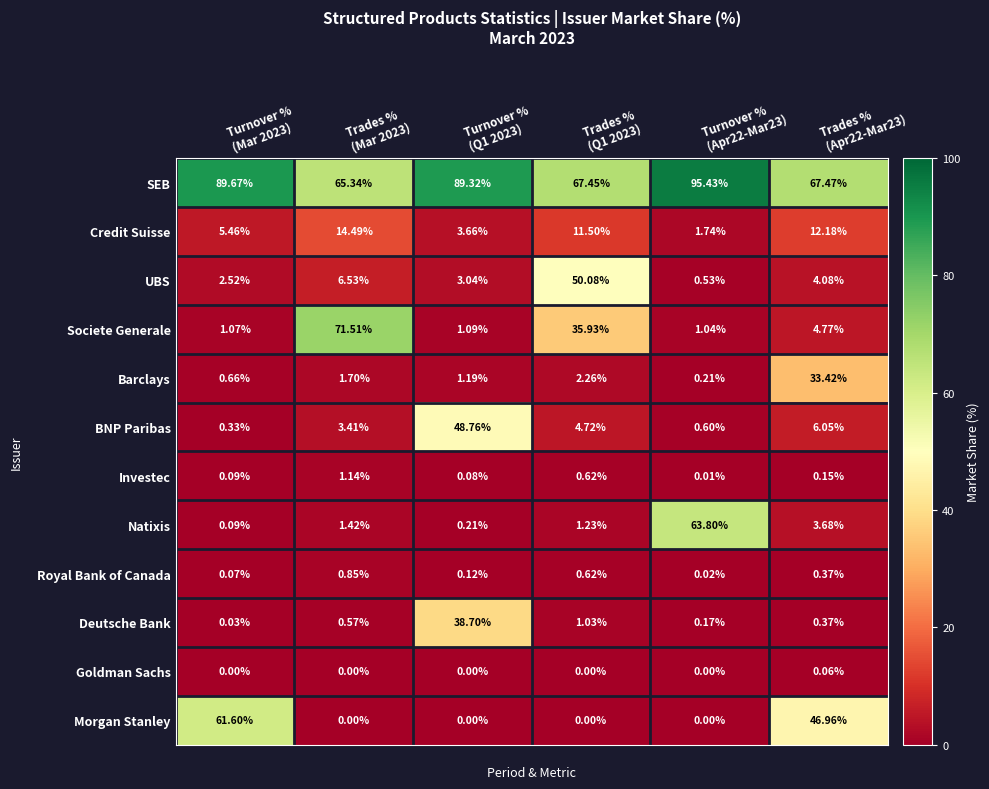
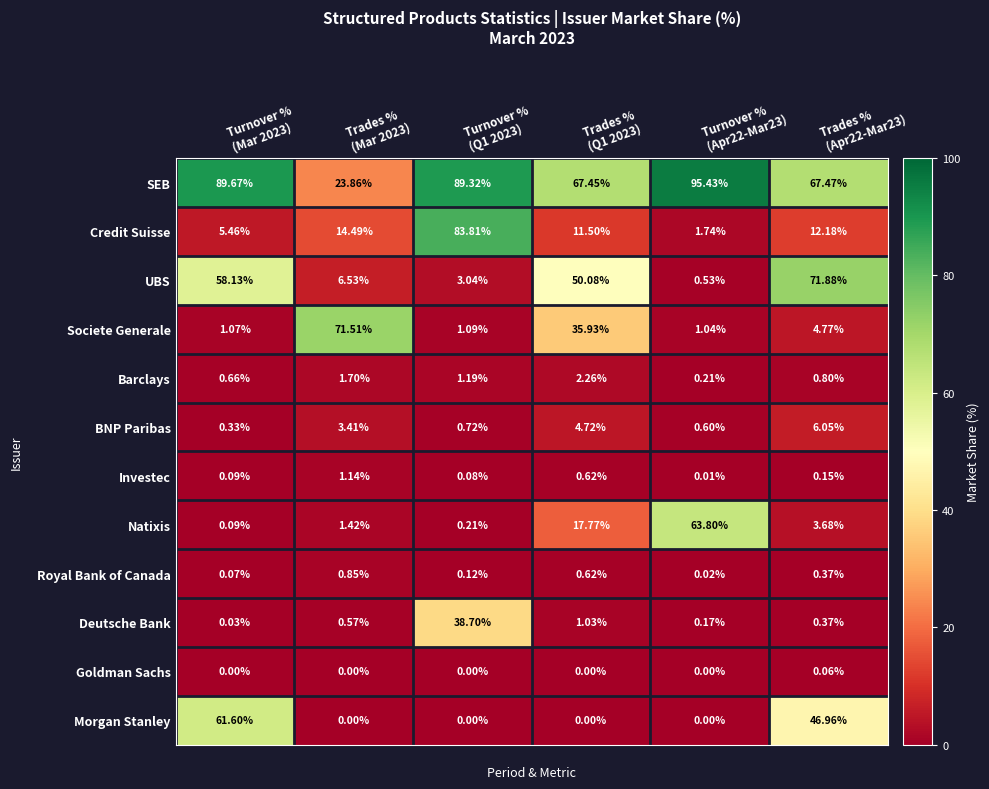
  {
    "SEB": {
      "Turnover % (Mar 2023)": "89.67%",
-     "Trades % (Mar 2023)": "65.34%",
+     "Trades % (Mar 2023)": "23.86%",
      "Turnover % (Q1 2023)": "89.32%",
      "Trades % (Q1 2023)": "67.45%",
      "Turnover % (Apr22-Mar23)": "95.43%",
      "Trades % (Apr22-Mar23)": "67.47%"
    },
    "Credit Suisse": {
      "Turnover % (Mar 2023)": "5.46%",
      "Trades % (Mar 2023)": "14.49%",
-     "Turnover % (Q1 2023)": "3.66%",
+     "Turnover % (Q1 2023)": "83.81%",
      "Trades % (Q1 2023)": "11.50%",
      "Turnover % (Apr22-Mar23)": "1.74%",
      "Trades % (Apr22-Mar23)": "12.18%"
    },
    "UBS": {
-     "Turnover % (Mar 2023)": "2.52%",
+     "Turnover % (Mar 2023)": "58.13%",
      "Trades % (Mar 2023)": "6.53%",
      "Turnover % (Q1 2023)": "3.04%",
      "Trades % (Q1 2023)": "50.08%",
      "Turnover % (Apr22-Mar23)": "0.53%",
-     "Trades % (Apr22-Mar23)": "4.08%"
+     "Trades % (Apr22-Mar23)": "71.88%"
    },
    "Societe Generale": {
      "Turnover % (Mar 2023)": "1.07%",
      "Trades % (Mar 2023)": "71.51%",
      "Turnover % (Q1 2023)": "1.09%",
      "Trades % (Q1 2023)": "35.93%",
      "Turnover % (Apr22-Mar23)": "1.04%",
      "Trades % (Apr22-Mar23)": "4.77%"
    },
    "Barclays": {
      "Turnover % (Mar 2023)": "0.66%",
      "Trades % (Mar 2023)": "1.70%",
      "Turnover % (Q1 2023)": "1.19%",
      "Trades % (Q1 2023)": "2.26%",
      "Turnover % (Apr22-Mar23)": "0.21%",
-     "Trades % (Apr22-Mar23)": "33.42%"
+     "Trades % (Apr22-Mar23)": "0.80%"
    },
    "BNP Paribas": {
      "Turnover % (Mar 2023)": "0.33%",
      "Trades % (Mar 2023)": "3.41%",
-     "Turnover % (Q1 2023)": "48.76%",
+     "Turnover % (Q1 2023)": "0.72%",
      "Trades % (Q1 2023)": "4.72%",
      "Turnover % (Apr22-Mar23)": "0.60%",
      "Trades % (Apr22-Mar23)": "6.05%"
    },
    "Investec": {
      "Turnover % (Mar 2023)": "0.09%",
      "Trades % (Mar 2023)": "1.14%",
      "Turnover % (Q1 2023)": "0.08%",
      "Trades % (Q1 2023)": "0.62%",
      "Turnover % (Apr22-Mar23)": "0.01%",
      "Trades % (Apr22-Mar23)": "0.15%"
    },
    "Natixis": {
      "Turnover % (Mar 2023)": "0.09%",
      "Trades % (Mar 2023)": "1.42%",
      "Turnover % (Q1 2023)": "0.21%",
-     "Trades % (Q1 2023)": "1.23%",
+     "Trades % (Q1 2023)": "17.77%",
      "Turnover % (Apr22-Mar23)": "63.80%",
      "Trades % (Apr22-Mar23)": "3.68%"
    },
    "Royal Bank of Canada": {
      "Turnover % (Mar 2023)": "0.07%",
      "Trades % (Mar 2023)": "0.85%",
      "Turnover % (Q1 2023)": "0.12%",
      "Trades % (Q1 2023)": "0.62%",
      "Turnover % (Apr22-Mar23)": "0.02%",
      "Trades % (Apr22-Mar23)": "0.37%"
    },
    "Deutsche Bank": {
      "Turnover % (Mar 2023)": "0.03%",
      "Trades % (Mar 2023)": "0.57%",
      "Turnover % (Q1 2023)": "38.70%",
      "Trades % (Q1 2023)": "1.03%",
      "Turnover % (Apr22-Mar23)": "0.17%",
      "Trades % (Apr22-Mar23)": "0.37%"
    },
    "Goldman Sachs": {
      "Turnover % (Mar 2023)": "0.00%",
      "Trades % (Mar 2023)": "0.00%",
      "Turnover % (Q1 2023)": "0.00%",
      "Trades % (Q1 2023)": "0.00%",
      "Turnover % (Apr22-Mar23)": "0.00%",
      "Trades % (Apr22-Mar23)": "0.06%"
    },
    "Morgan Stanley": {
      "Turnover % (Mar 2023)": "61.60%",
      "Trades % (Mar 2023)": "0.00%",
      "Turnover % (Q1 2023)": "0.00%",
      "Trades % (Q1 2023)": "0.00%",
      "Turnover % (Apr22-Mar23)": "0.00%",
      "Trades % (Apr22-Mar23)": "46.96%"
    }
  }
